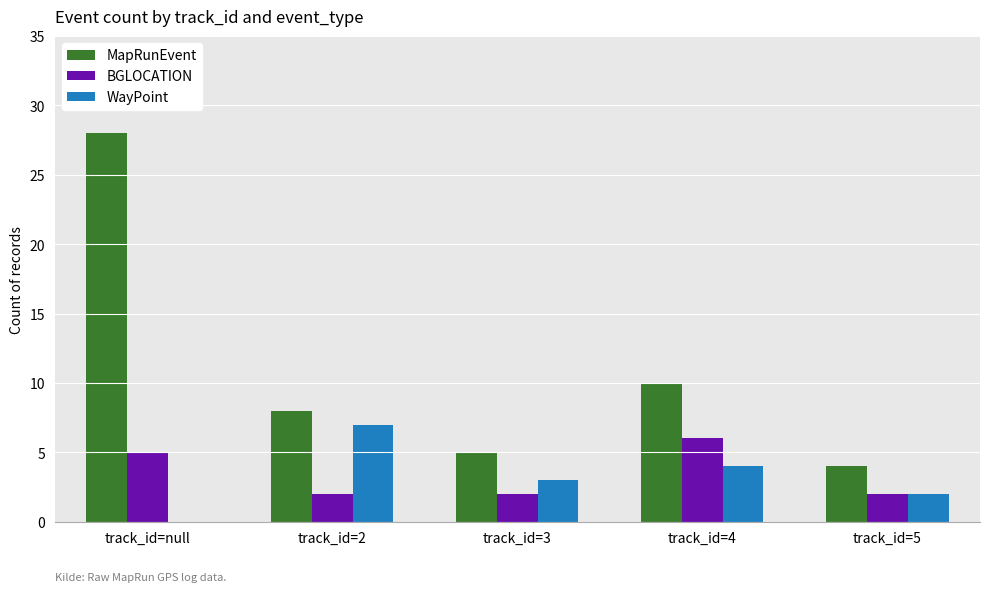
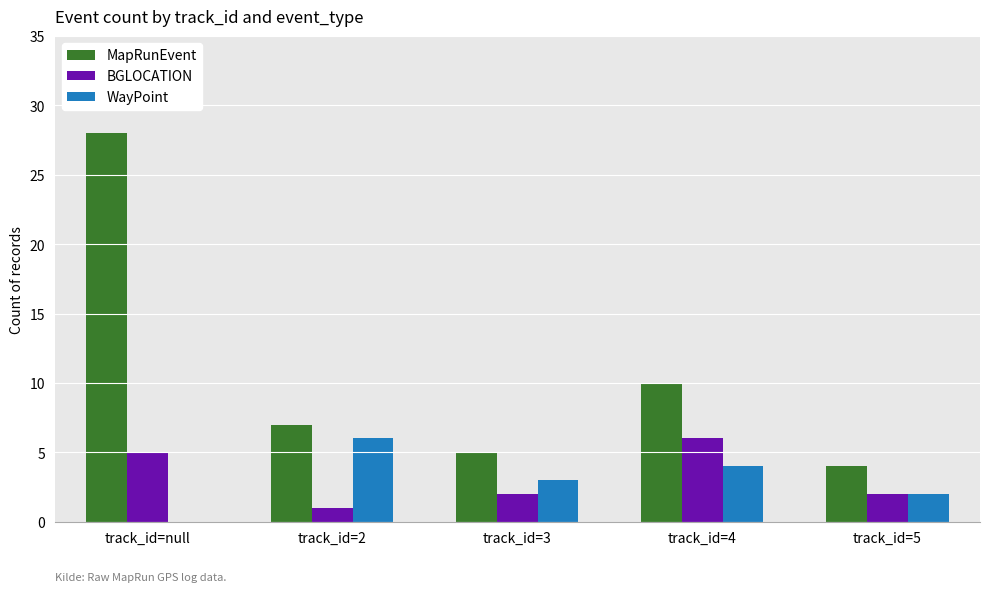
  {
    "MapRunEvent": {
      "track_id=null": 28,
-     "track_id=2": 8,
+     "track_id=2": 7,
      "track_id=3": 5,
      "track_id=4": 10,
      "track_id=5": 4
    },
    "BGLOCATION": {
      "track_id=null": 5,
-     "track_id=2": 2,
+     "track_id=2": 1,
      "track_id=3": 2,
      "track_id=4": 6,
      "track_id=5": 2
    },
    "WayPoint": {
      "track_id=null": 0,
-     "track_id=2": 7,
+     "track_id=2": 6,
      "track_id=3": 3,
      "track_id=4": 4,
      "track_id=5": 2
    }
  }
